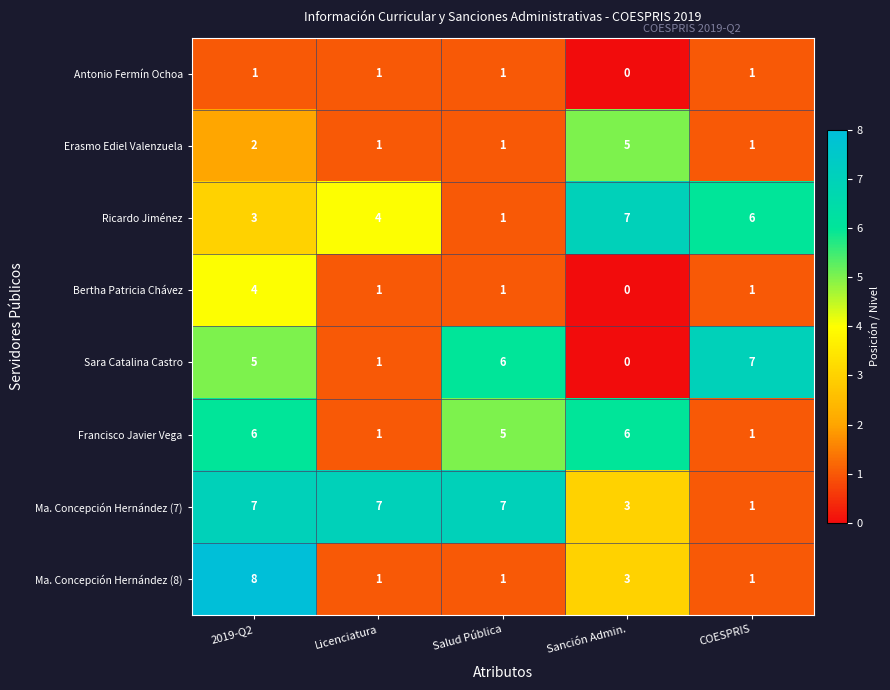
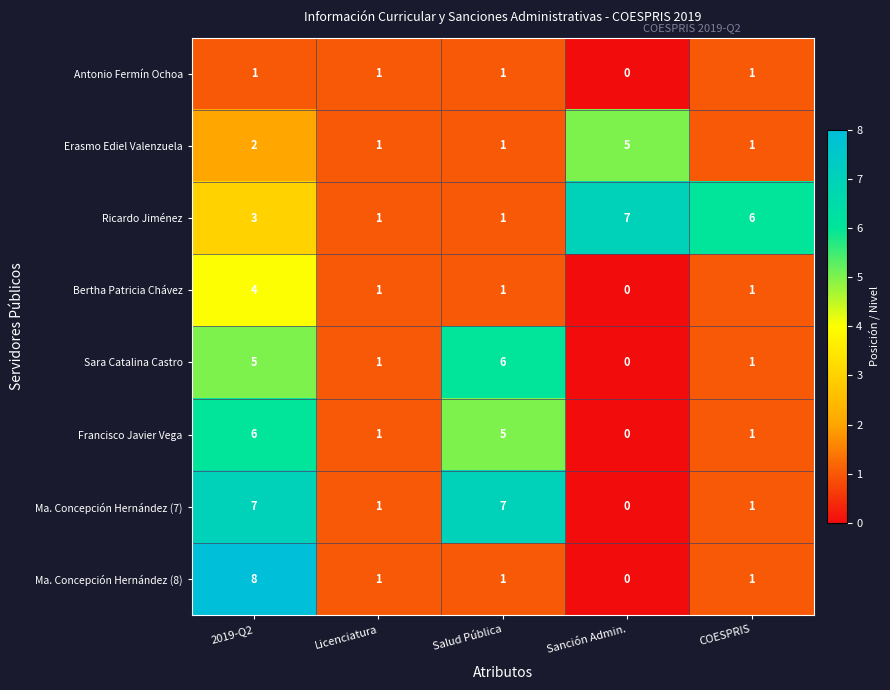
  {
    "Antonio Fermín Ochoa": {
      "2019-Q2": 1,
      "Licenciatura": 1,
      "Salud Pública": 1,
      "Sanción Admin.": 0,
      "COESPRIS": 1
    },
    "Erasmo Ediel Valenzuela": {
      "2019-Q2": 2,
      "Licenciatura": 1,
      "Salud Pública": 1,
      "Sanción Admin.": 5,
      "COESPRIS": 1
    },
    "Ricardo Jiménez": {
      "2019-Q2": 3,
-     "Licenciatura": 4,
+     "Licenciatura": 1,
      "Salud Pública": 1,
      "Sanción Admin.": 7,
      "COESPRIS": 6
    },
    "Bertha Patricia Chávez": {
      "2019-Q2": 4,
      "Licenciatura": 1,
      "Salud Pública": 1,
      "Sanción Admin.": 0,
      "COESPRIS": 1
    },
    "Sara Catalina Castro": {
      "2019-Q2": 5,
      "Licenciatura": 1,
      "Salud Pública": 6,
      "Sanción Admin.": 0,
-     "COESPRIS": 7
+     "COESPRIS": 1
    },
    "Francisco Javier Vega": {
      "2019-Q2": 6,
      "Licenciatura": 1,
      "Salud Pública": 5,
-     "Sanción Admin.": 6,
+     "Sanción Admin.": 0,
      "COESPRIS": 1
    },
    "Ma. Concepción Hernández (7)": {
      "2019-Q2": 7,
-     "Licenciatura": 7,
+     "Licenciatura": 1,
      "Salud Pública": 7,
-     "Sanción Admin.": 3,
+     "Sanción Admin.": 0,
      "COESPRIS": 1
    },
    "Ma. Concepción Hernández (8)": {
      "2019-Q2": 8,
      "Licenciatura": 1,
      "Salud Pública": 1,
-     "Sanción Admin.": 3,
+     "Sanción Admin.": 0,
      "COESPRIS": 1
    }
  }
